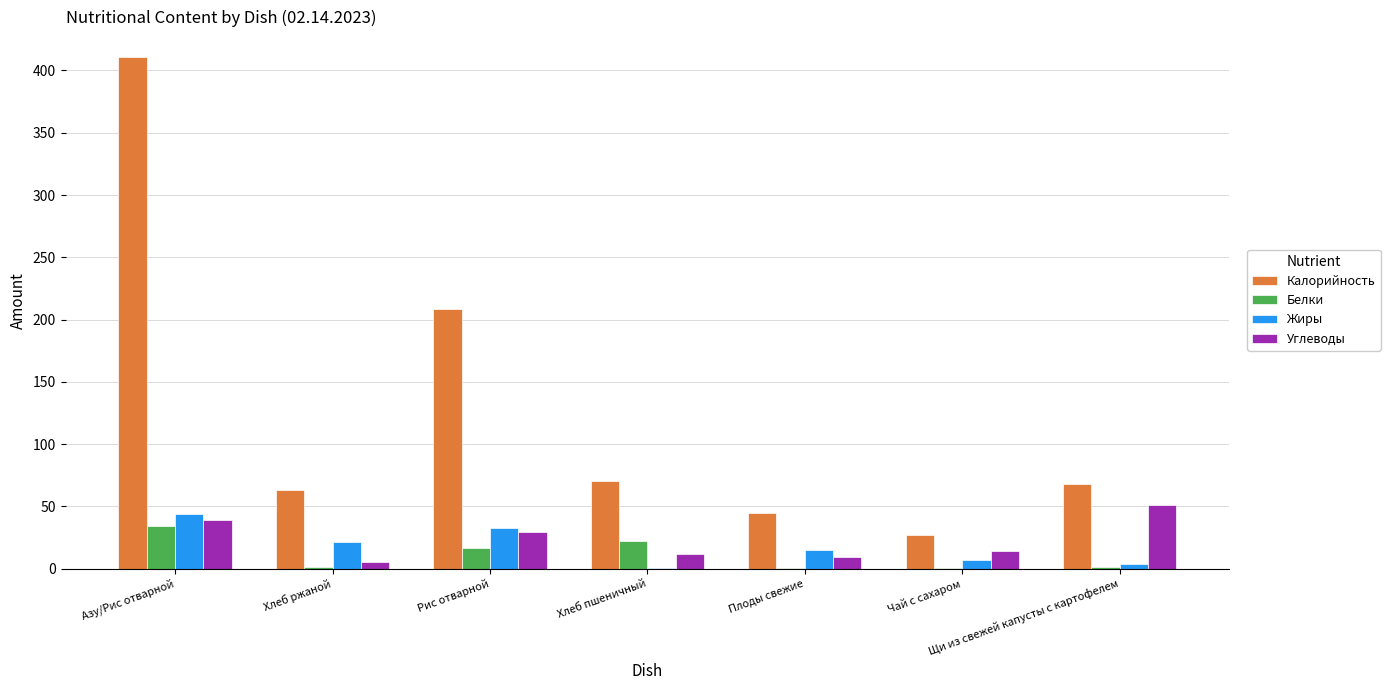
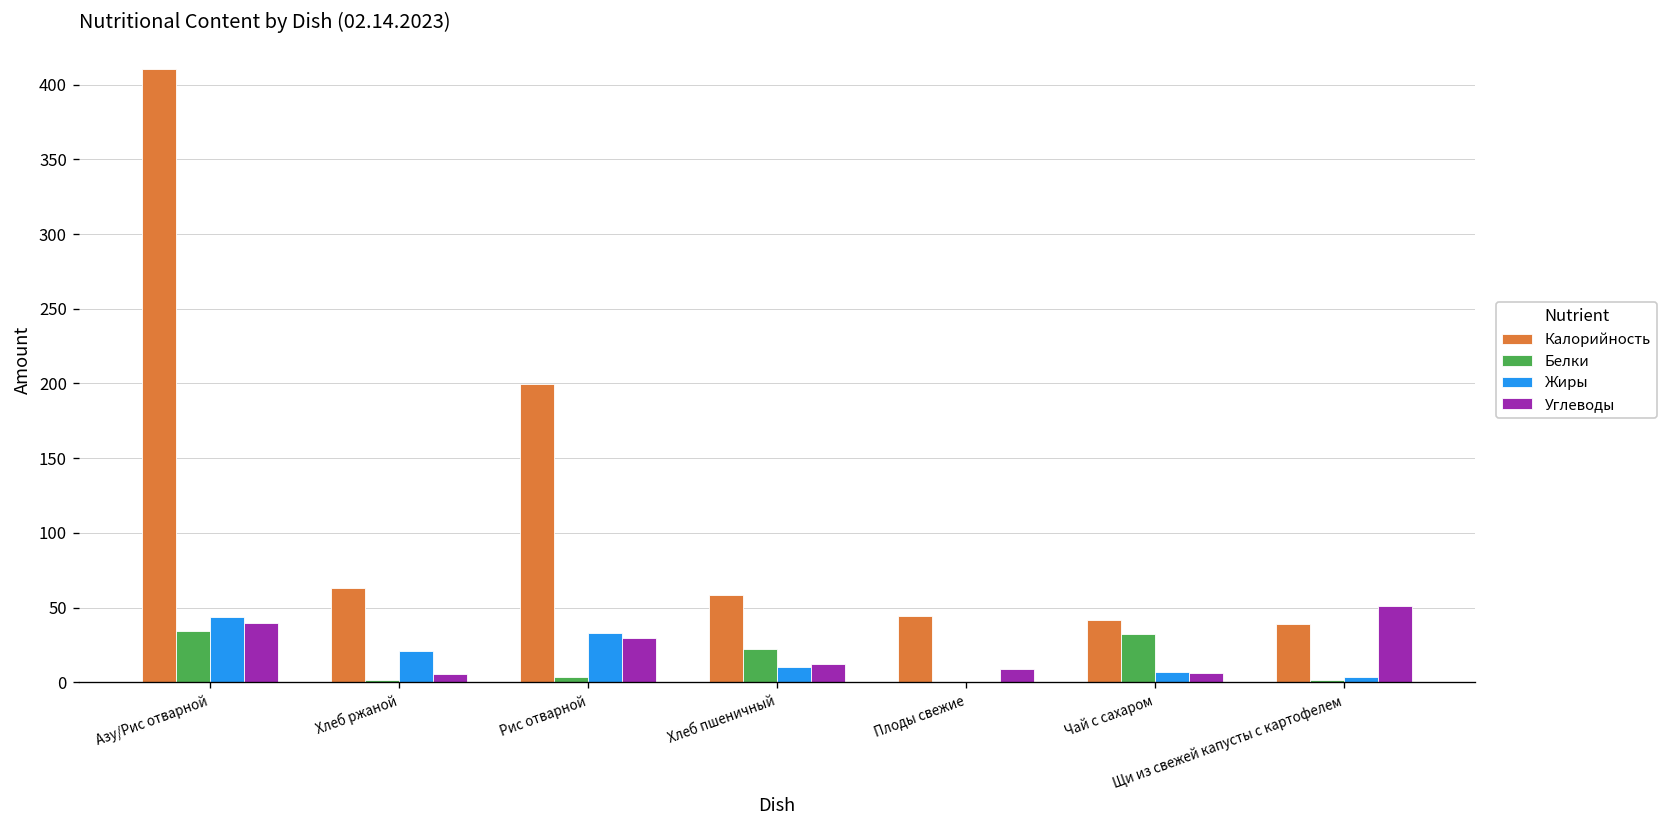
  {
    "Калорийность": {
      "Азу/Рис отварной": 411,
      "Хлеб ржаной": 63,
-     "Рис отварной": 209,
-     "Хлеб пшеничный": 70,
+     "Рис отварной": 200,
+     "Хлеб пшеничный": 58,
      "Плоды свежие": 44,
-     "Чай с сахаром": 27,
-     "Щи из свежей капусты с картофелем": 68
+     "Чай с сахаром": 42,
+     "Щи из свежей капусты с картофелем": 39
    },
    "Белки": {
      "Азу/Рис отварной": 34,
-     "Рис отварной": 17,
+     "Рис отварной": 4,
      "Хлеб пшеничный": 22,
-     "Чай с сахаром": 0
+     "Чай с сахаром": 33
    },
    "Жиры": {
      "Азу/Рис отварной": 44,
      "Хлеб ржаной": 21,
      "Рис отварной": 33,
-     "Хлеб пшеничный": 0,
-     "Плоды свежие": 15,
+     "Хлеб пшеничный": 10,
+     "Плоды свежие": 0,
      "Чай с сахаром": 7,
      "Щи из свежей капусты с картофелем": 3
    },
    "Углеводы": {
      "Азу/Рис отварной": 39,
      "Хлеб ржаной": 5,
      "Рис отварной": 30,
      "Хлеб пшеничный": 12,
      "Плоды свежие": 9,
-     "Чай с сахаром": 14,
+     "Чай с сахаром": 7,
      "Щи из свежей капусты с картофелем": 51
    }
  }
